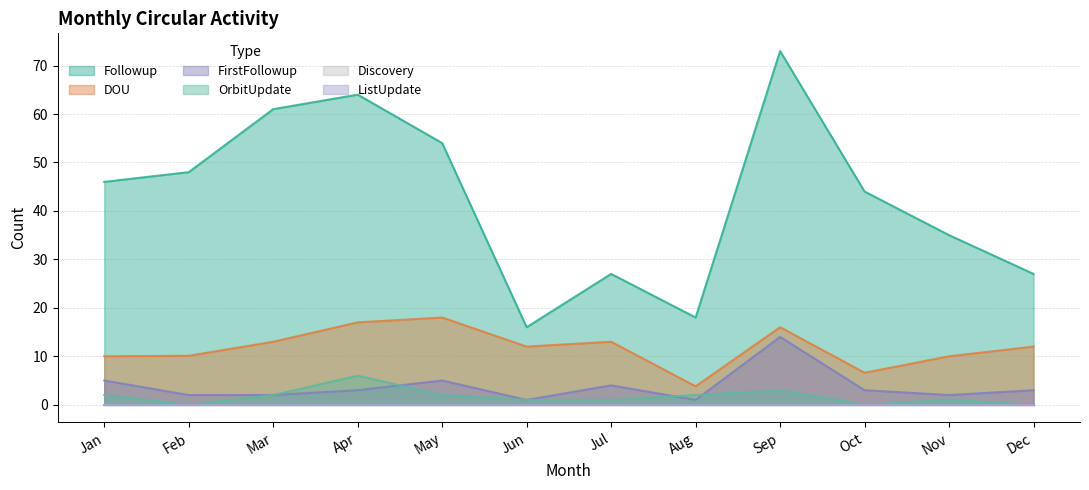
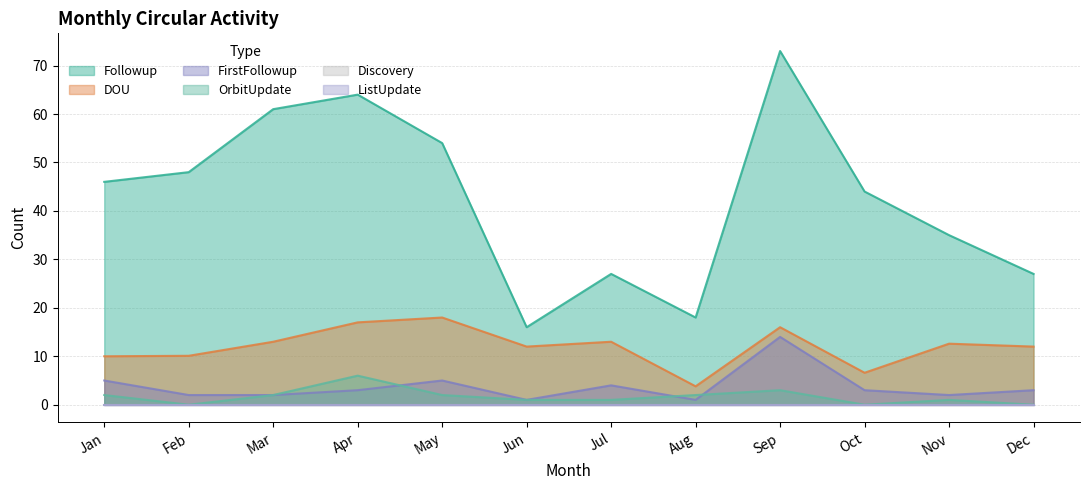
  {
    "DOU": {
      "Jan": 10,
      "Feb": 10,
      "Mar": 13,
      "Apr": 17,
      "May": 18,
      "Jun": 12,
      "Jul": 13,
      "Aug": 4,
      "Sep": 16,
      "Oct": 7,
-     "Nov": 10,
+     "Nov": 13,
      "Dec": 12
    }
  }
